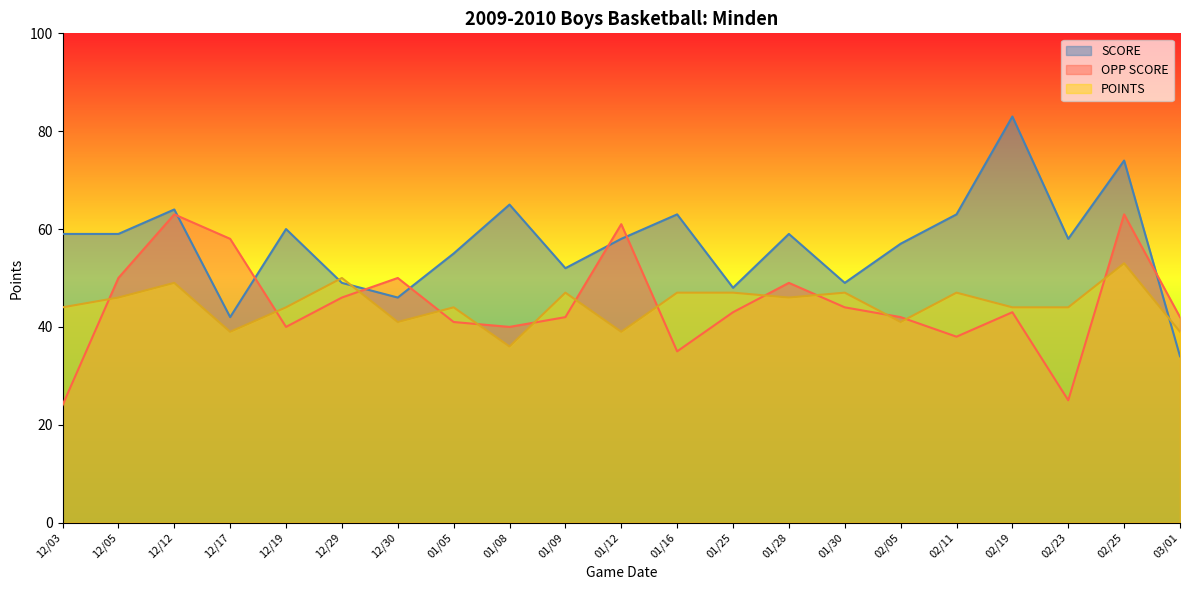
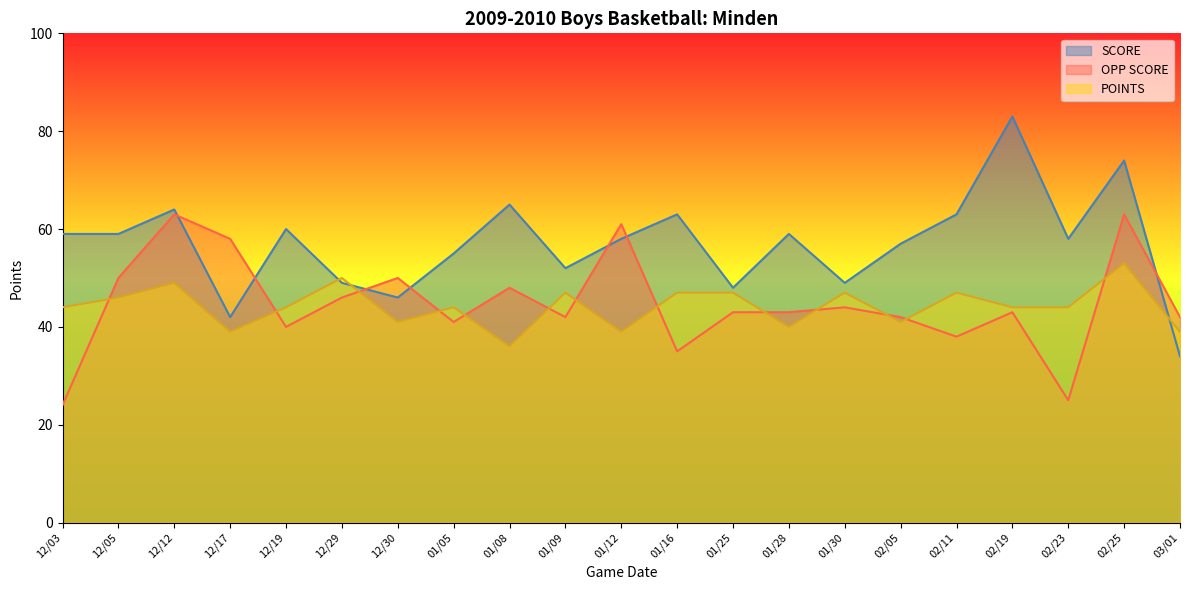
  {
    "SCORE": {
      "12/03": 59,
      "12/05": 59,
      "12/12": 64,
      "12/17": 42,
      "12/19": 60,
      "12/29": 49,
      "12/30": 46,
      "01/05": 55,
      "01/08": 65,
      "01/09": 52,
      "01/12": 58,
      "01/16": 63,
      "01/25": 48,
      "01/28": 59,
      "01/30": 49,
      "02/05": 57,
      "02/11": 63,
      "02/19": 83,
      "02/23": 58,
      "02/25": 74,
      "03/01": 34
    },
    "OPP SCORE": {
      "12/03": 24,
      "12/05": 50,
      "12/12": 63,
      "12/17": 58,
      "12/19": 40,
      "12/29": 46,
      "12/30": 50,
      "01/05": 41,
-     "01/08": 40,
+     "01/08": 48,
      "01/09": 42,
      "01/12": 61,
      "01/16": 35,
      "01/25": 43,
-     "01/28": 49,
+     "01/28": 43,
      "01/30": 44,
      "02/05": 42,
      "02/11": 38,
      "02/19": 43,
      "02/23": 25,
      "02/25": 63,
      "03/01": 42
    },
    "POINTS": {
      "12/03": 44,
      "12/05": 46,
      "12/12": 49,
      "12/17": 39,
      "12/19": 44,
      "12/29": 50,
      "12/30": 41,
      "01/05": 44,
      "01/08": 36,
      "01/09": 47,
      "01/12": 39,
      "01/16": 47,
      "01/25": 47,
-     "01/28": 46,
+     "01/28": 40,
      "01/30": 47,
      "02/05": 41,
      "02/11": 47,
      "02/19": 44,
      "02/23": 44,
      "02/25": 53,
      "03/01": 39
    }
  }
